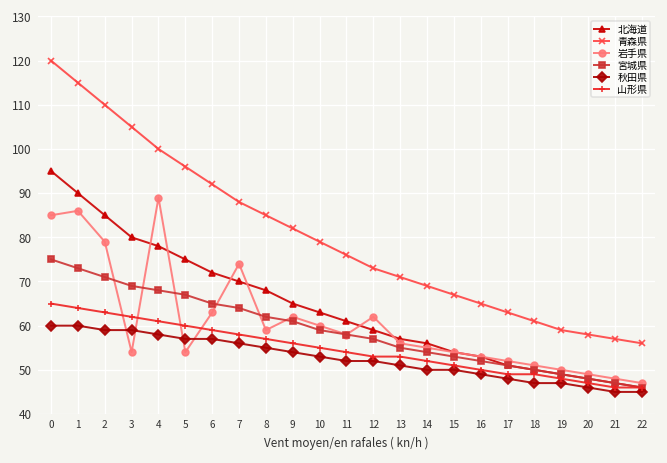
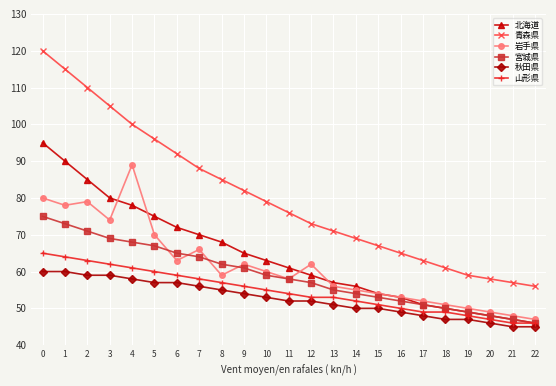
  {
    "岩手県": {
-     "0": 85,
-     "1": 86,
+     "0": 80,
+     "1": 78,
      "2": 79,
-     "3": 54,
+     "3": 74,
      "4": 89,
-     "5": 54,
+     "5": 70,
      "6": 63,
-     "7": 74,
+     "7": 66,
      "8": 59,
      "9": 62,
      "10": 60,
      "12": 62,
      "13": 56,
      "14": 55,
      "17": 52,
      "18": 51,
      "19": 50,
      "20": 49,
      "21": 48,
      "22": 47
    }
  }
